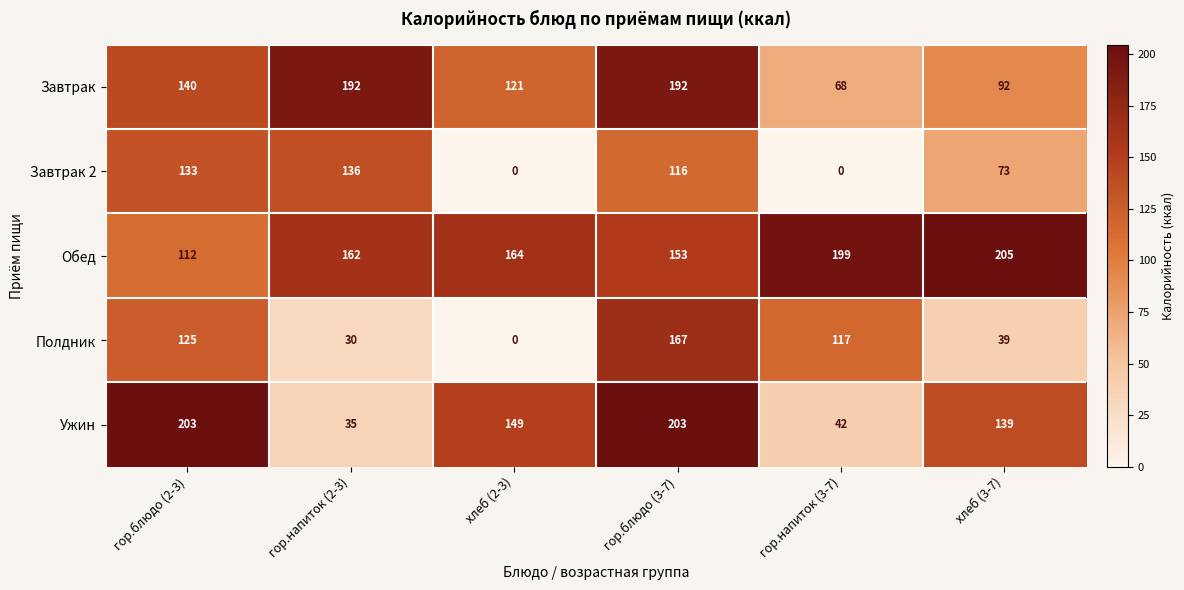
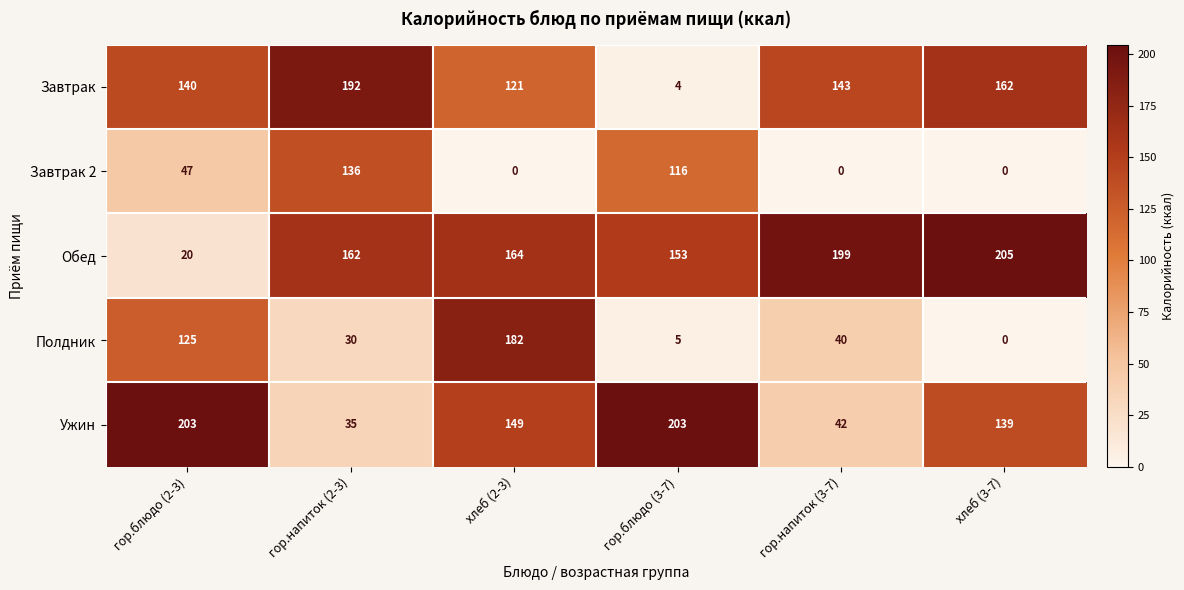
  {
    "Завтрак": {
      "гор.блюдо (2-3)": 140,
      "гор.напиток (2-3)": 192,
      "хлеб (2-3)": 121,
-     "гор.блюдо (3-7)": 192,
-     "гор.напиток (3-7)": 68,
-     "хлеб (3-7)": 92
+     "гор.блюдо (3-7)": 4,
+     "гор.напиток (3-7)": 143,
+     "хлеб (3-7)": 162
    },
    "Завтрак 2": {
-     "гор.блюдо (2-3)": 133,
+     "гор.блюдо (2-3)": 47,
      "гор.напиток (2-3)": 136,
      "хлеб (2-3)": 0,
      "гор.блюдо (3-7)": 116,
      "гор.напиток (3-7)": 0,
-     "хлеб (3-7)": 73
+     "хлеб (3-7)": 0
    },
    "Обед": {
-     "гор.блюдо (2-3)": 112,
+     "гор.блюдо (2-3)": 20,
      "гор.напиток (2-3)": 162,
      "хлеб (2-3)": 164,
      "гор.блюдо (3-7)": 153,
      "гор.напиток (3-7)": 199,
      "хлеб (3-7)": 205
    },
    "Полдник": {
      "гор.блюдо (2-3)": 125,
      "гор.напиток (2-3)": 30,
-     "хлеб (2-3)": 0,
-     "гор.блюдо (3-7)": 167,
-     "гор.напиток (3-7)": 117,
-     "хлеб (3-7)": 39
+     "хлеб (2-3)": 182,
+     "гор.блюдо (3-7)": 5,
+     "гор.напиток (3-7)": 40,
+     "хлеб (3-7)": 0
    },
    "Ужин": {
      "гор.блюдо (2-3)": 203,
      "гор.напиток (2-3)": 35,
      "хлеб (2-3)": 149,
      "гор.блюдо (3-7)": 203,
      "гор.напиток (3-7)": 42,
      "хлеб (3-7)": 139
    }
  }
